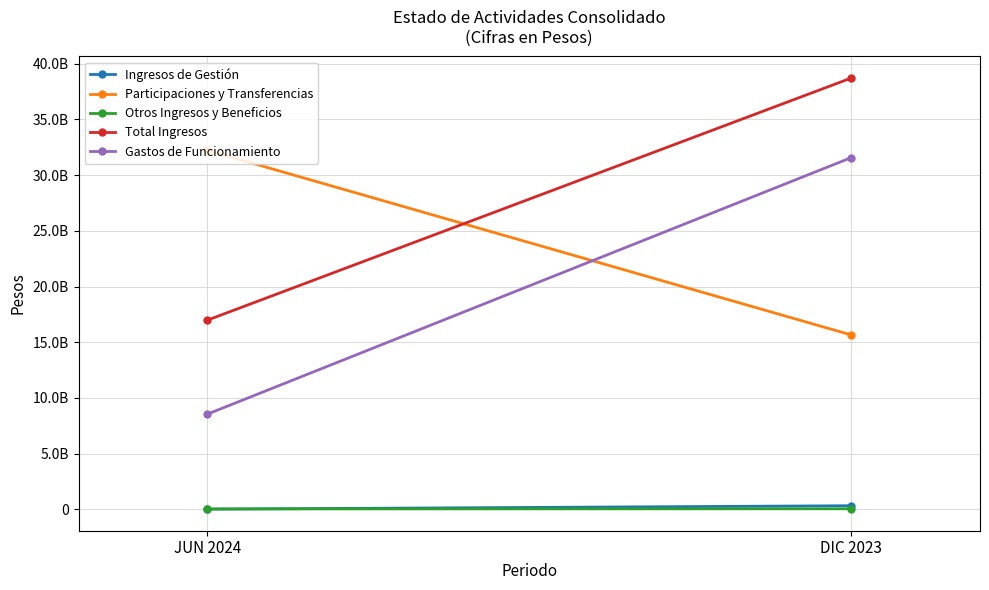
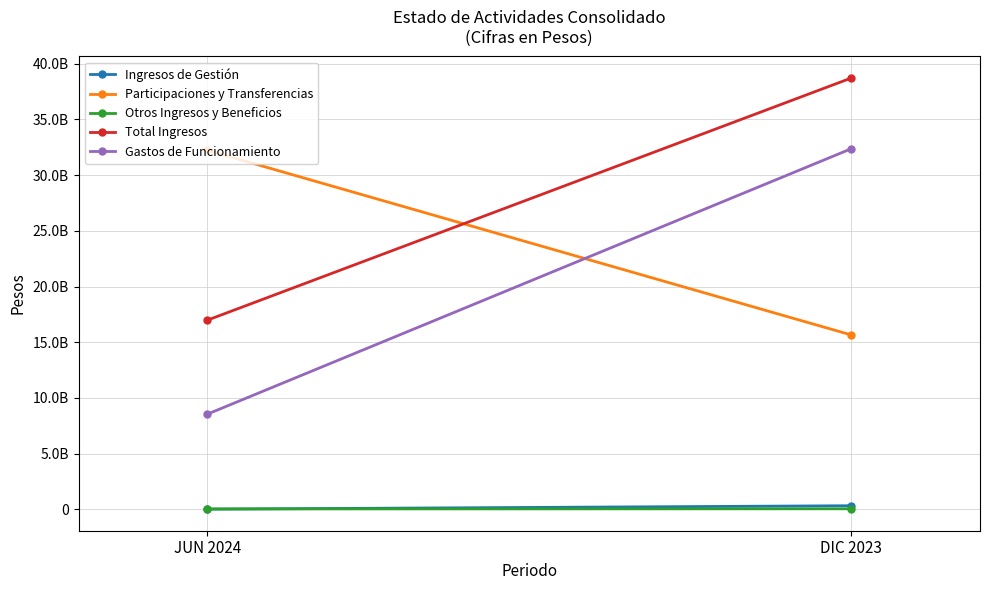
  {
    "Ingresos de Gestión": {
      "DIC 2023": 300000000
    },
    "Participaciones y Transferencias": {
      "DIC 2023": 15700000000
    },
    "Otros Ingresos y Beneficios": {
      "DIC 2023": 100000000
    },
    "Total Ingresos": {
      "JUN 2024": 17000000000,
      "DIC 2023": 38700000000
    },
    "Gastos de Funcionamiento": {
      "JUN 2024": 8500000000,
-     "DIC 2023": 31600000000
+     "DIC 2023": 32400000000
    }
  }
